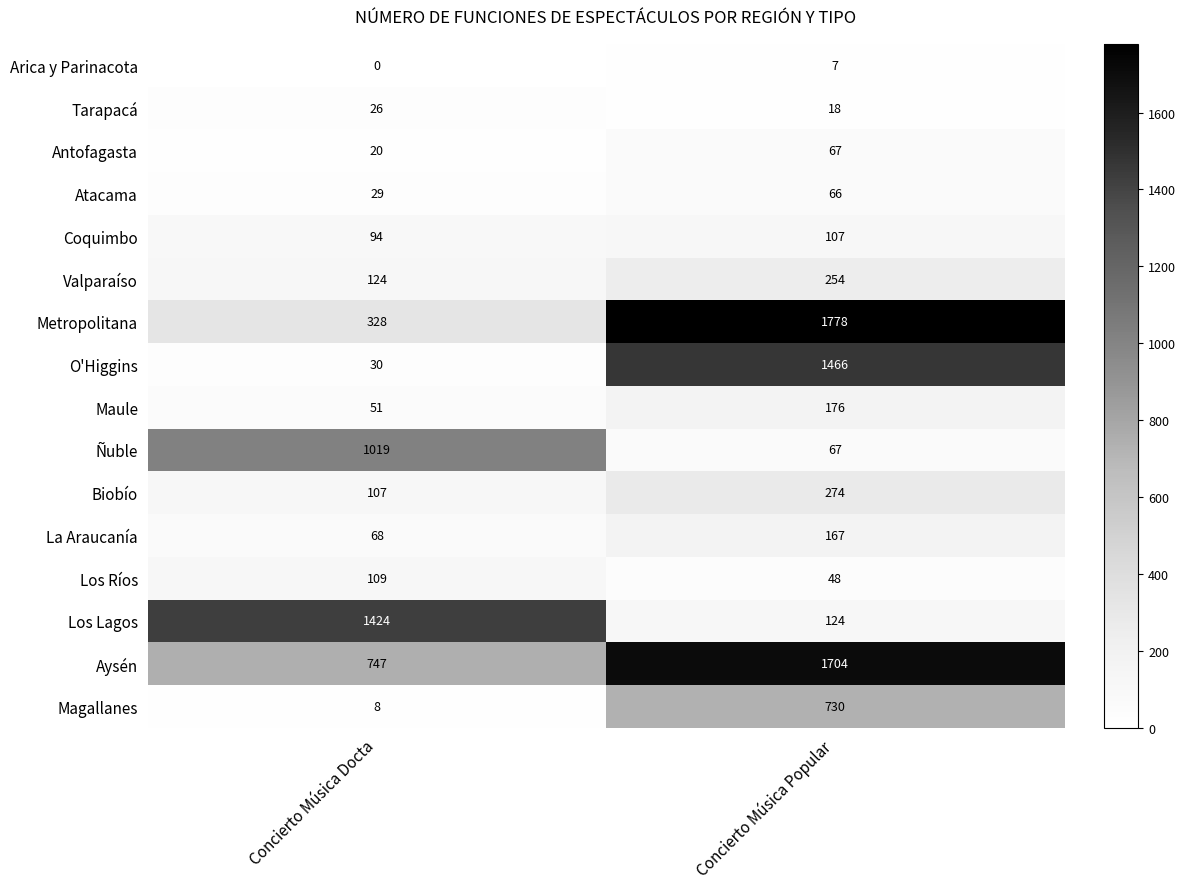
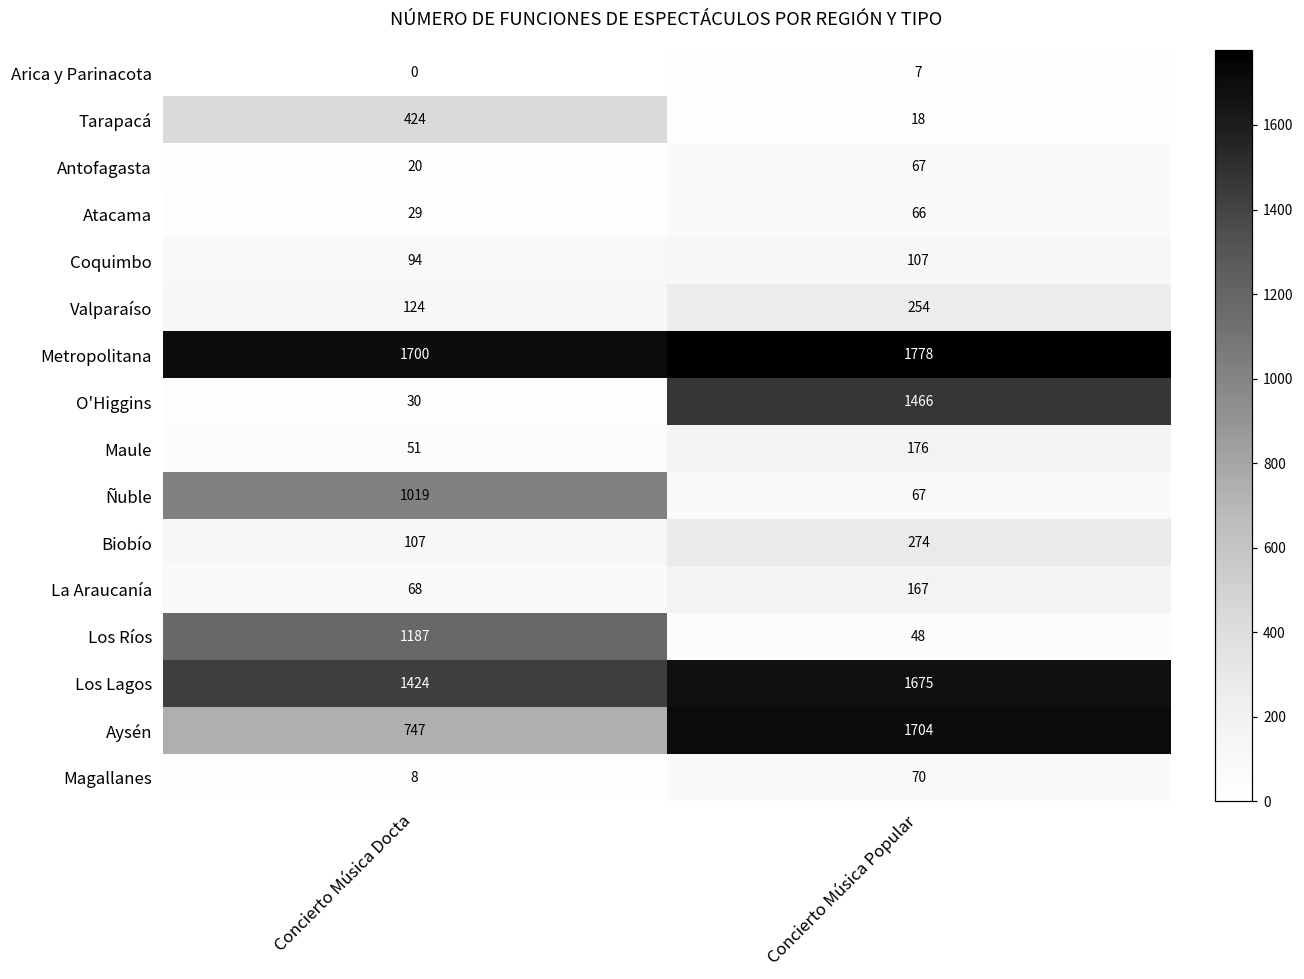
  {
    "Arica y Parinacota": {
      "Concierto Música Docta": 0,
      "Concierto Música Popular": 7
    },
    "Tarapacá": {
-     "Concierto Música Docta": 26,
+     "Concierto Música Docta": 424,
      "Concierto Música Popular": 18
    },
    "Antofagasta": {
      "Concierto Música Docta": 20,
      "Concierto Música Popular": 67
    },
    "Atacama": {
      "Concierto Música Docta": 29,
      "Concierto Música Popular": 66
    },
    "Coquimbo": {
      "Concierto Música Docta": 94,
      "Concierto Música Popular": 107
    },
    "Valparaíso": {
      "Concierto Música Docta": 124,
      "Concierto Música Popular": 254
    },
    "Metropolitana": {
-     "Concierto Música Docta": 328,
+     "Concierto Música Docta": 1700,
      "Concierto Música Popular": 1778
    },
    "O'Higgins": {
      "Concierto Música Docta": 30,
      "Concierto Música Popular": 1466
    },
    "Maule": {
      "Concierto Música Docta": 51,
      "Concierto Música Popular": 176
    },
    "Ñuble": {
      "Concierto Música Docta": 1019,
      "Concierto Música Popular": 67
    },
    "Biobío": {
      "Concierto Música Docta": 107,
      "Concierto Música Popular": 274
    },
    "La Araucanía": {
      "Concierto Música Docta": 68,
      "Concierto Música Popular": 167
    },
    "Los Ríos": {
-     "Concierto Música Docta": 109,
+     "Concierto Música Docta": 1187,
      "Concierto Música Popular": 48
    },
    "Los Lagos": {
      "Concierto Música Docta": 1424,
-     "Concierto Música Popular": 124
+     "Concierto Música Popular": 1675
    },
    "Aysén": {
      "Concierto Música Docta": 747,
      "Concierto Música Popular": 1704
    },
    "Magallanes": {
      "Concierto Música Docta": 8,
-     "Concierto Música Popular": 730
+     "Concierto Música Popular": 70
    }
  }
